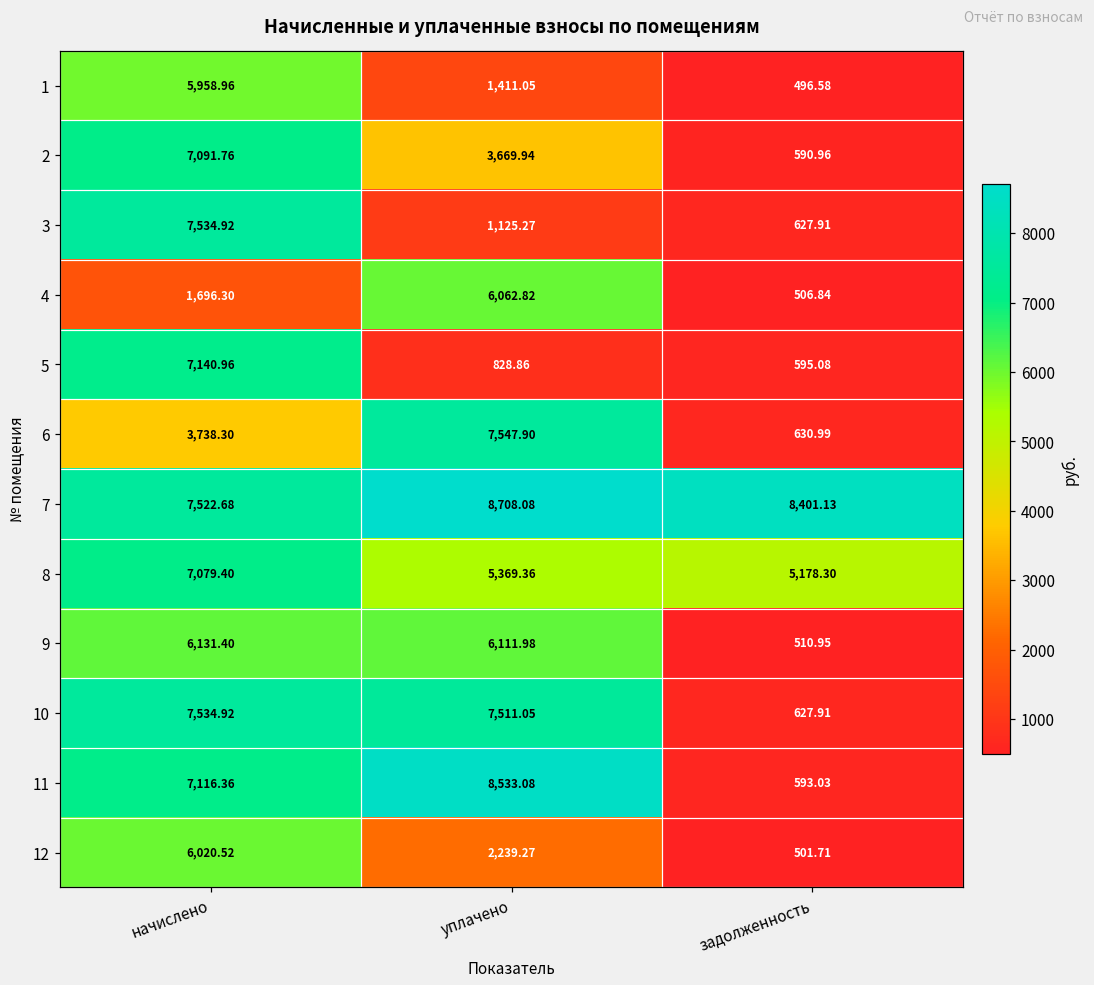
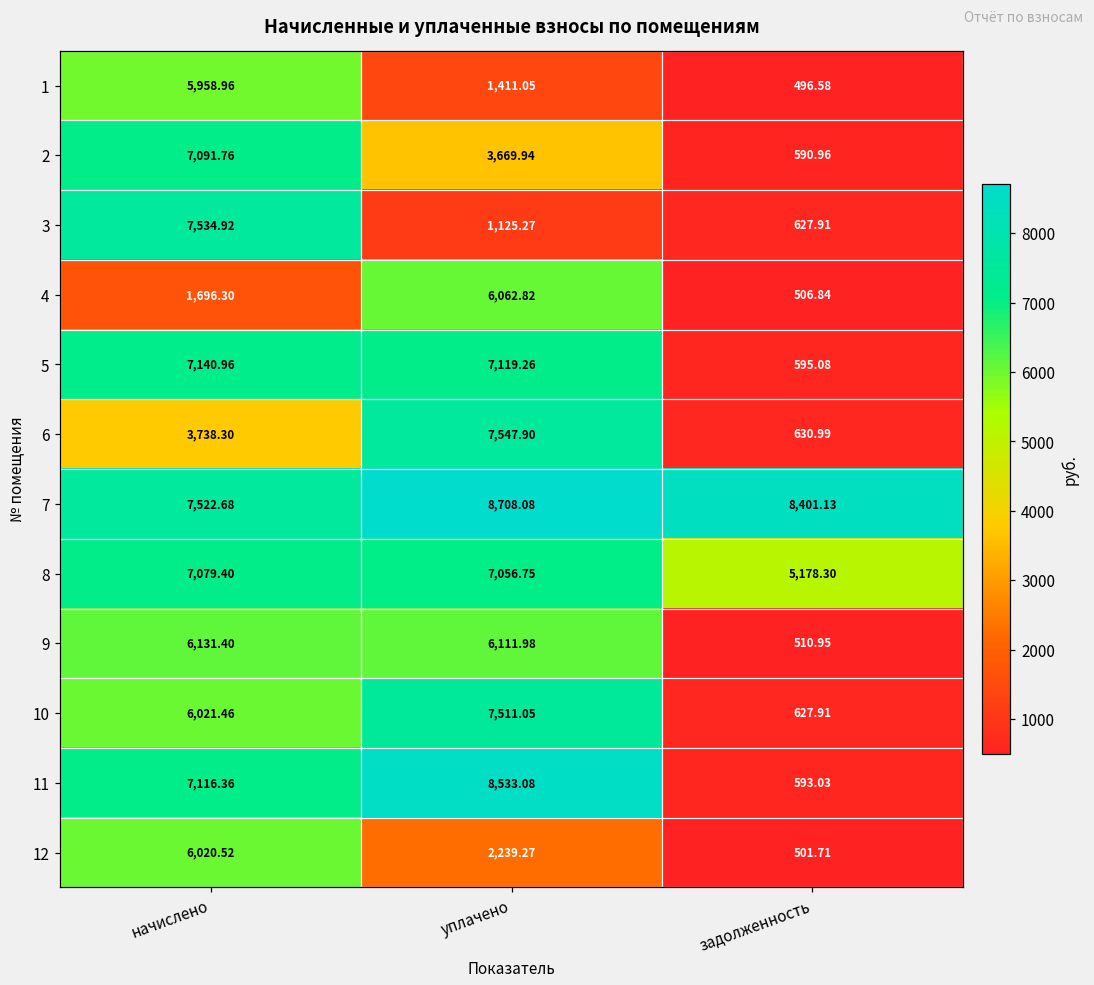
  {
    "1": {
      "начислено": "5,958.96",
      "уплачено": "1,411.05",
      "задолженность": "496.58"
    },
    "2": {
      "начислено": "7,091.76",
      "уплачено": "3,669.94",
      "задолженность": "590.96"
    },
    "3": {
      "начислено": "7,534.92",
      "уплачено": "1,125.27",
      "задолженность": "627.91"
    },
    "4": {
      "начислено": "1,696.30",
      "уплачено": "6,062.82",
      "задолженность": "506.84"
    },
    "5": {
      "начислено": "7,140.96",
-     "уплачено": "828.86",
+     "уплачено": "7,119.26",
      "задолженность": "595.08"
    },
    "6": {
      "начислено": "3,738.30",
      "уплачено": "7,547.90",
      "задолженность": "630.99"
    },
    "7": {
      "начислено": "7,522.68",
      "уплачено": "8,708.08",
      "задолженность": "8,401.13"
    },
    "8": {
      "начислено": "7,079.40",
-     "уплачено": "5,369.36",
+     "уплачено": "7,056.75",
      "задолженность": "5,178.30"
    },
    "9": {
      "начислено": "6,131.40",
      "уплачено": "6,111.98",
      "задолженность": "510.95"
    },
    "10": {
-     "начислено": "7,534.92",
+     "начислено": "6,021.46",
      "уплачено": "7,511.05",
      "задолженность": "627.91"
    },
    "11": {
      "начислено": "7,116.36",
      "уплачено": "8,533.08",
      "задолженность": "593.03"
    },
    "12": {
      "начислено": "6,020.52",
      "уплачено": "2,239.27",
      "задолженность": "501.71"
    }
  }
